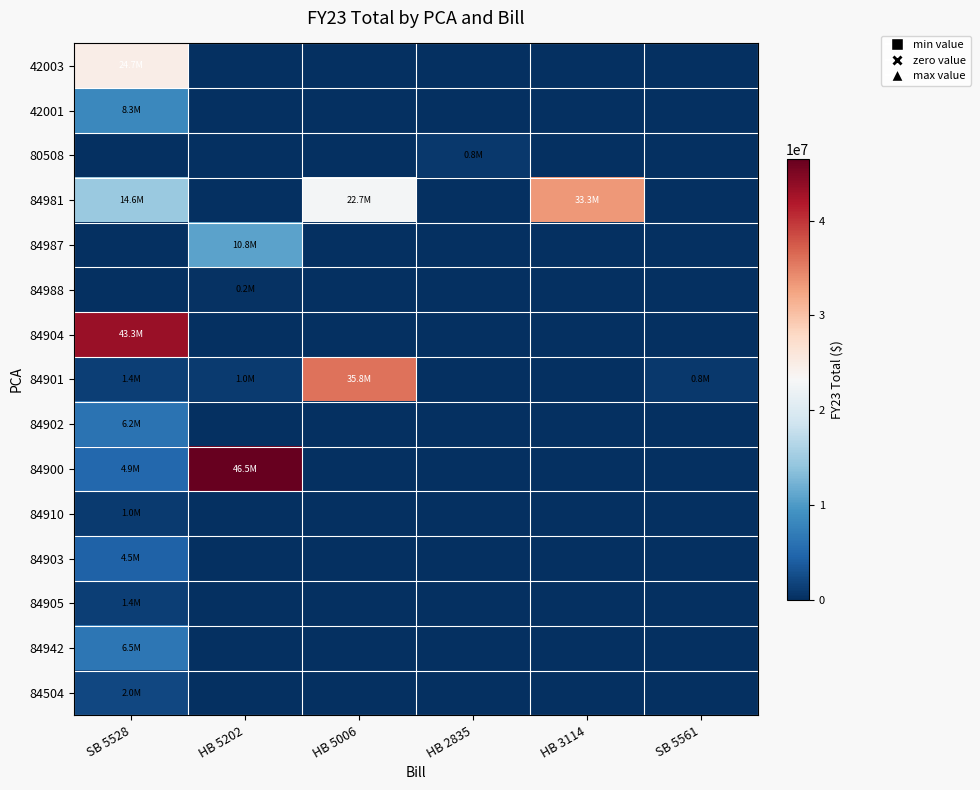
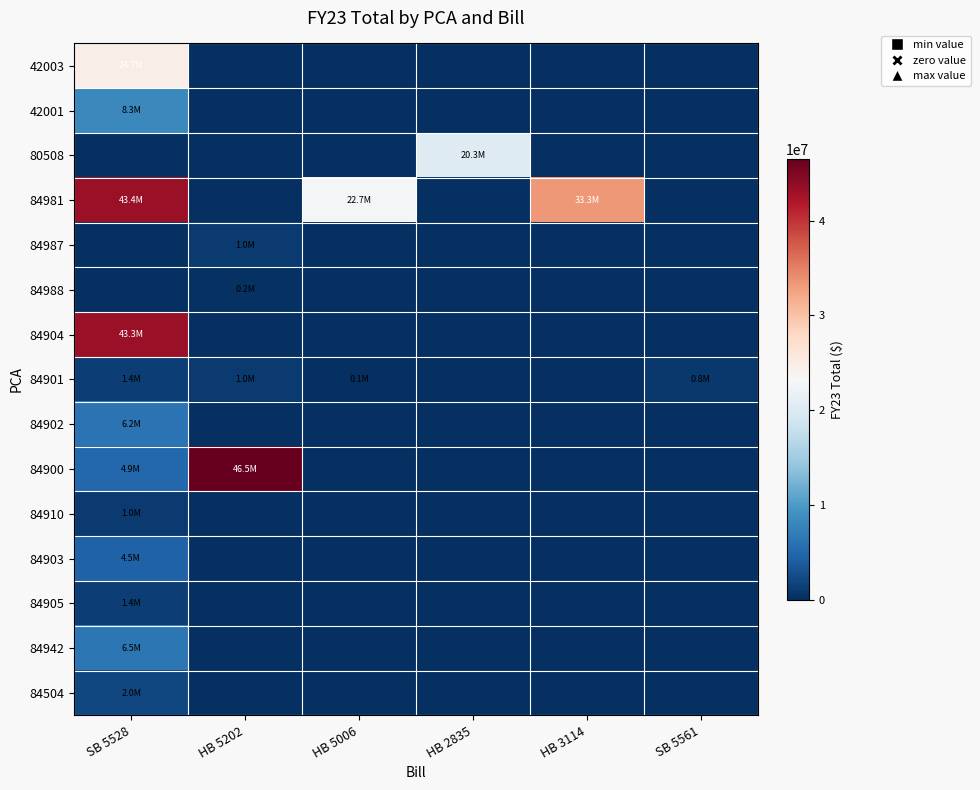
  {
    "42001": {
      "SB 5528": "8.3M"
    },
    "80508": {
-     "HB 2835": "0.8M"
+     "HB 2835": "20.3M"
    },
    "84981": {
-     "SB 5528": "14.6M",
+     "SB 5528": "43.4M",
      "HB 5006": "22.7M",
      "HB 3114": "33.3M"
    },
    "84987": {
-     "HB 5202": "10.8M"
+     "HB 5202": "1.0M"
    },
    "84988": {
      "HB 5202": "0.2M"
    },
    "84904": {
      "SB 5528": "43.3M"
    },
    "84901": {
      "SB 5528": "1.4M",
      "HB 5202": "1.0M",
-     "HB 5006": "35.8M",
+     "HB 5006": "0.1M",
      "SB 5561": "0.8M"
    },
    "84902": {
      "SB 5528": "6.2M"
    },
    "84900": {
      "SB 5528": "4.9M",
      "HB 5202": "46.5M"
    },
    "84910": {
      "SB 5528": "1.0M"
    },
    "84903": {
      "SB 5528": "4.5M"
    },
    "84905": {
      "SB 5528": "1.4M"
    },
    "84942": {
      "SB 5528": "6.5M"
    },
    "84504": {
      "SB 5528": "2.0M"
    }
  }
